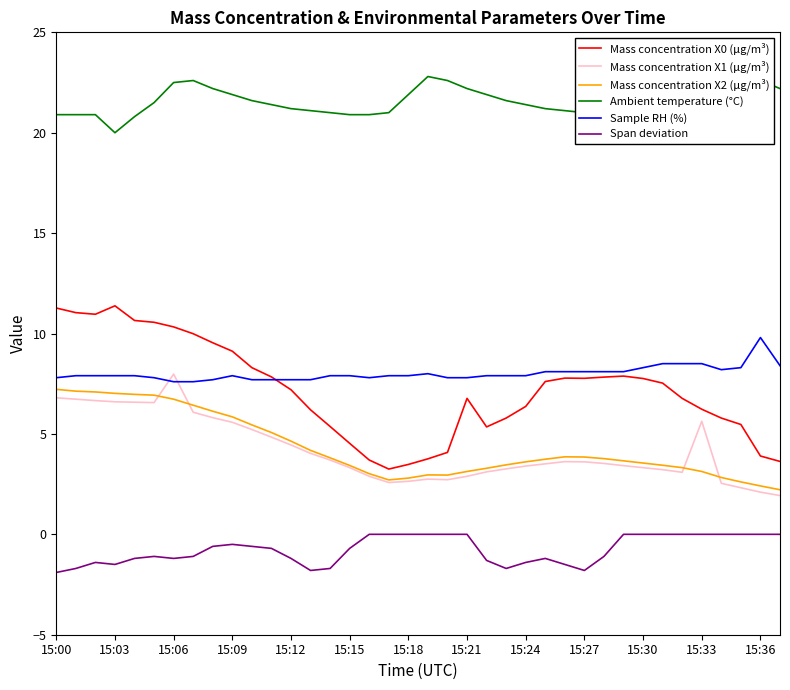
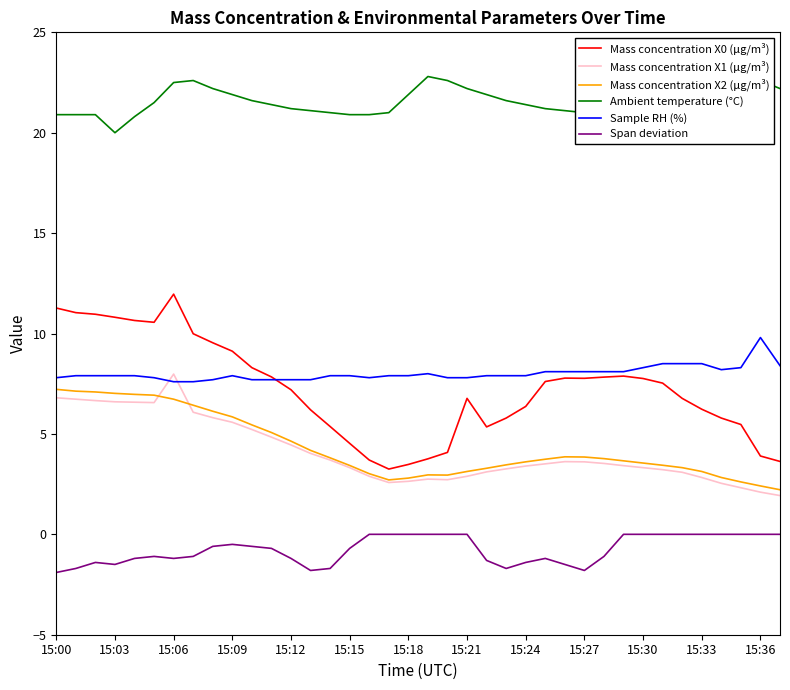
  {
    "Mass concentration X0 (μg/m³)": {
      "15:00": 11.3,
-     "15:03": 11.4,
-     "15:06": 10.3,
+     "15:03": 10.8,
+     "15:06": 12.0,
      "15:09": 9.1,
      "15:12": 7.2,
      "15:15": 4.5,
      "15:18": 3.5,
      "15:21": 6.8,
      "15:24": 6.4,
      "15:27": 7.8,
      "15:30": 7.8,
      "15:33": 6.2,
      "15:36": 3.9
    },
    "Mass concentration X1 (μg/m³)": {
      "15:00": 6.8,
      "15:03": 6.6,
      "15:06": 8.0,
      "15:09": 5.6,
      "15:12": 4.5,
      "15:18": 2.6,
      "15:21": 2.9,
      "15:24": 3.4,
      "15:27": 3.6,
      "15:30": 3.3,
-     "15:33": 5.6,
+     "15:33": 2.8,
      "15:36": 2.1
    },
    "Mass concentration X2 (μg/m³)": {
      "15:00": 7.2,
      "15:03": 7.0,
      "15:06": 6.7,
      "15:09": 5.9,
      "15:12": 4.6,
      "15:18": 2.8,
      "15:21": 3.1,
      "15:24": 3.6,
      "15:27": 3.9,
      "15:30": 3.6,
      "15:33": 3.1,
      "15:36": 2.4
    },
    "Ambient temperature (°C)": {
      "15:00": 20.9,
      "15:03": 20.0,
      "15:06": 22.5,
      "15:09": 21.9,
      "15:12": 21.2,
      "15:15": 20.9,
      "15:18": 21.9,
      "15:21": 22.2,
      "15:24": 21.4
    },
    "Sample RH (%)": {
      "15:00": 7.8,
      "15:03": 7.9,
      "15:06": 7.6,
      "15:09": 7.9,
      "15:12": 7.7,
      "15:15": 7.9,
      "15:18": 7.9,
      "15:21": 7.8,
      "15:24": 7.9,
      "15:27": 8.1,
      "15:30": 8.3,
      "15:33": 8.5,
      "15:36": 9.8
    },
    "Span deviation": {
      "15:00": -1.9,
      "15:03": -1.5,
      "15:06": -1.2,
      "15:09": -0.5,
      "15:12": -1.2,
      "15:15": -0.7,
      "15:18": 0.0,
      "15:21": 0.0,
      "15:24": -1.4,
      "15:27": -1.8,
      "15:30": 0.0,
      "15:33": 0.0,
      "15:36": 0.0
    }
  }
